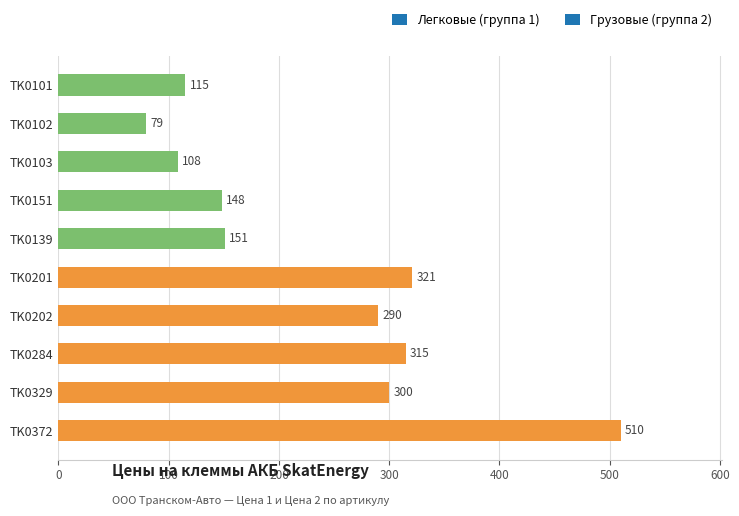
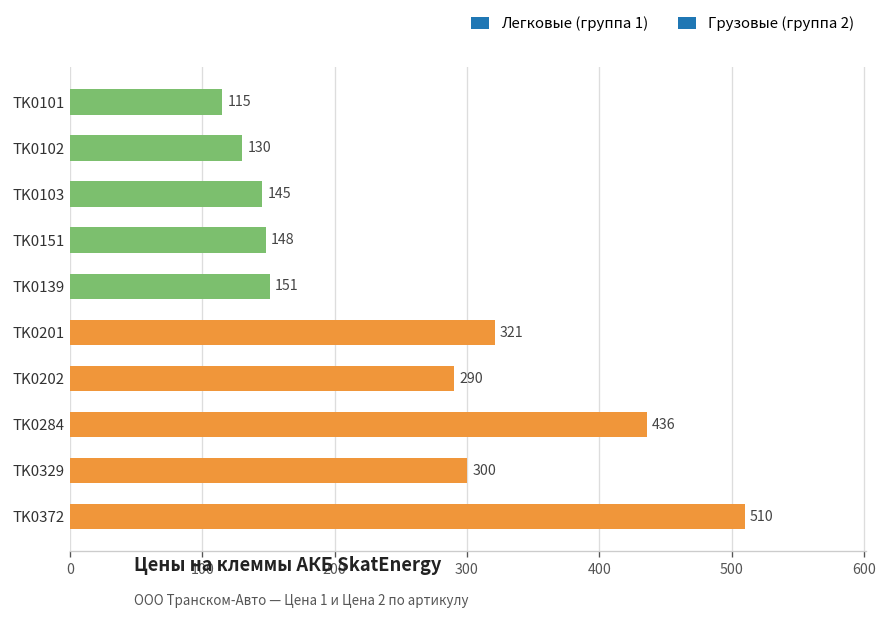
  {
    "TK0101": 115,
-   "TK0102": 79,
-   "TK0103": 108,
+   "TK0102": 130,
+   "TK0103": 145,
    "TK0151": 148,
    "TK0139": 151,
    "TK0201": 321,
    "TK0202": 290,
-   "TK0284": 315,
+   "TK0284": 436,
    "TK0329": 300,
    "TK0372": 510
  }
